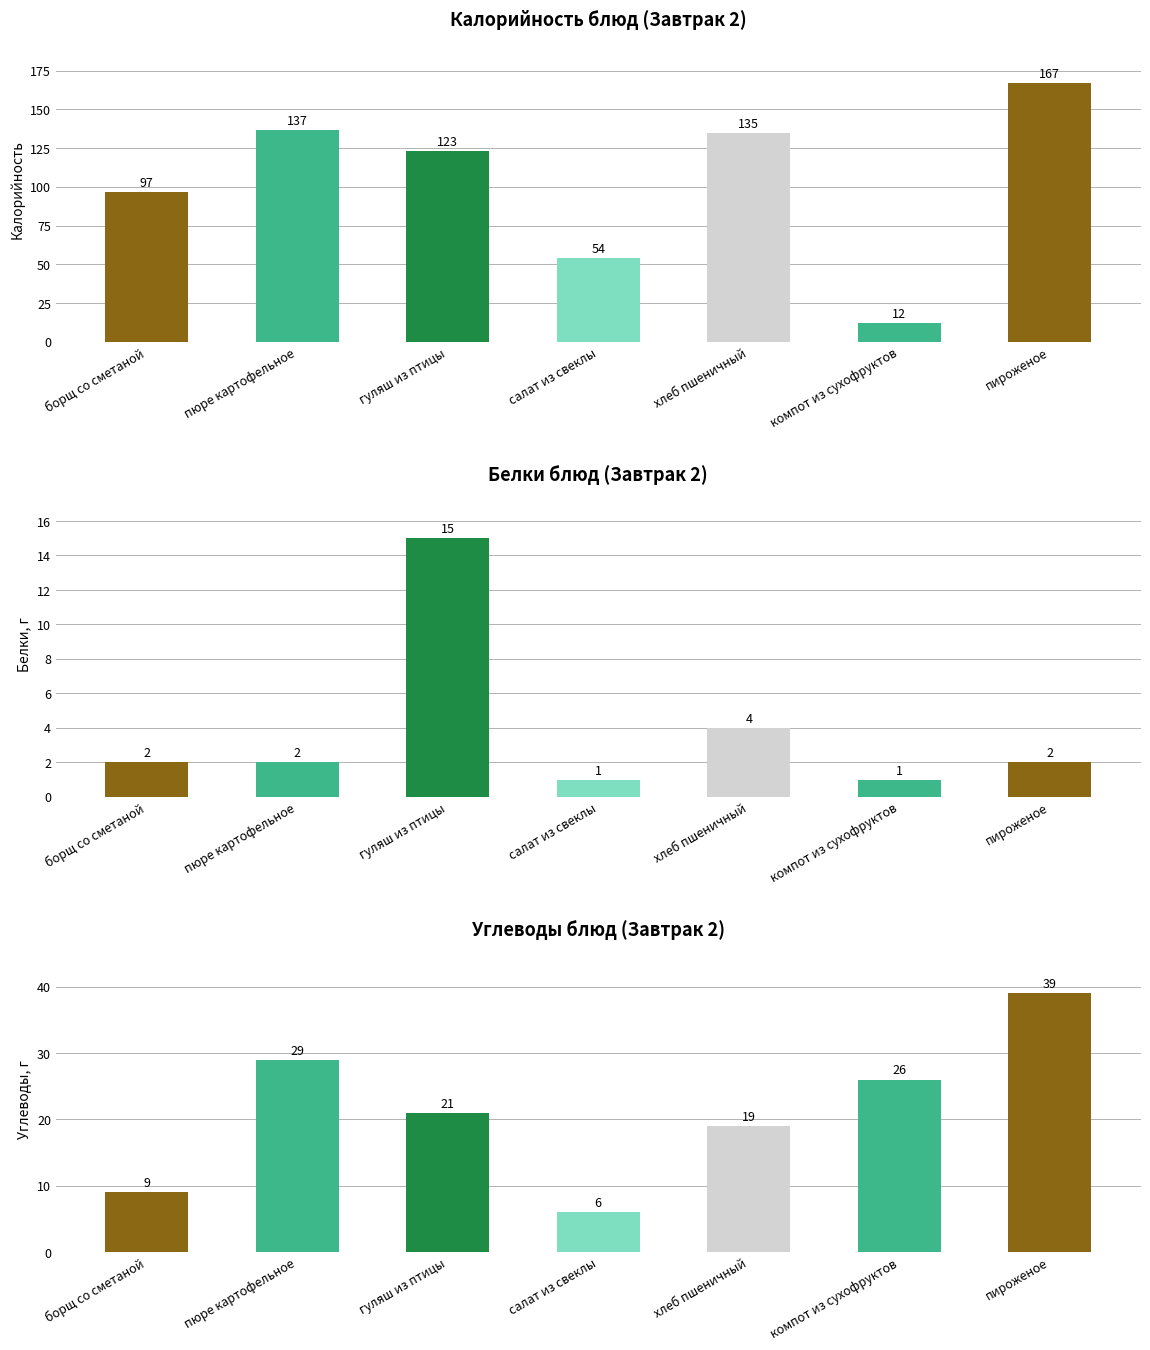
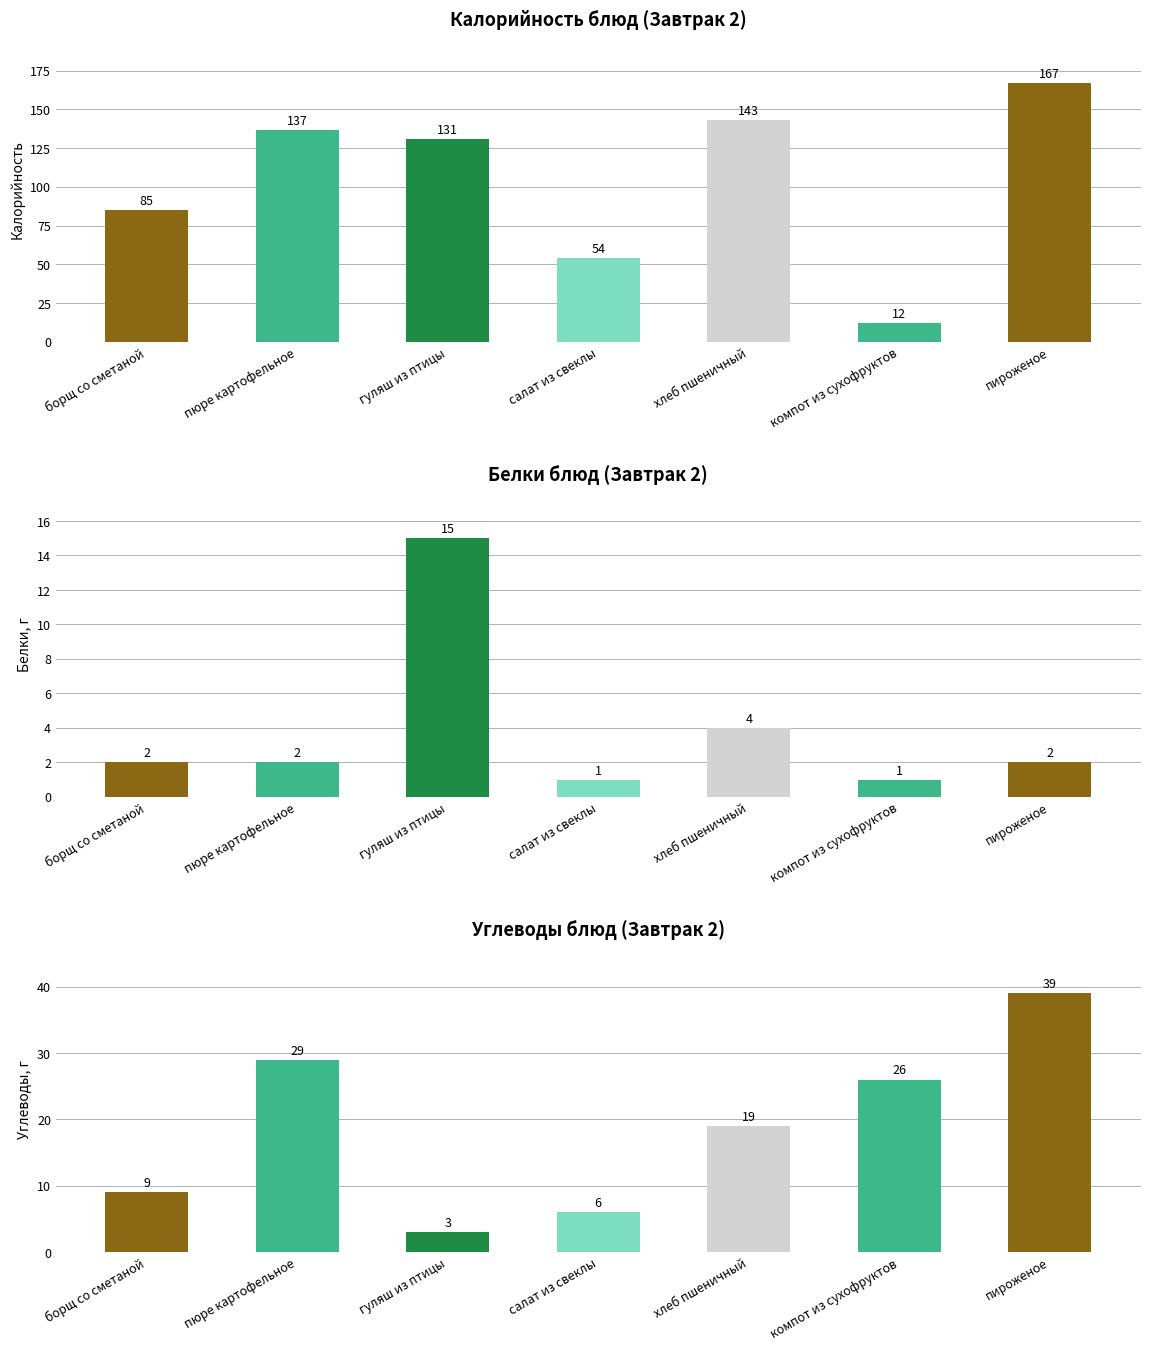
  {
    "Калорийность блюд (Завтрак 2)": {
-     "борщ со сметаной": 97,
+     "борщ со сметаной": 85,
      "пюре картофельное": 137,
-     "гуляш из птицы": 123,
+     "гуляш из птицы": 131,
      "салат из свеклы": 54,
-     "хлеб пшеничный": 135,
+     "хлеб пшеничный": 143,
      "компот из сухофруктов": 12,
      "пироженое": 167
    },
    "Белки блюд (Завтрак 2)": {
      "борщ со сметаной": 2,
      "пюре картофельное": 2,
      "гуляш из птицы": 15,
      "салат из свеклы": 1,
      "хлеб пшеничный": 4,
      "компот из сухофруктов": 1,
      "пироженое": 2
    },
    "Углеводы блюд (Завтрак 2)": {
      "борщ со сметаной": 9,
      "пюре картофельное": 29,
-     "гуляш из птицы": 21,
+     "гуляш из птицы": 3,
      "салат из свеклы": 6,
      "хлеб пшеничный": 19,
      "компот из сухофруктов": 26,
      "пироженое": 39
    }
  }
